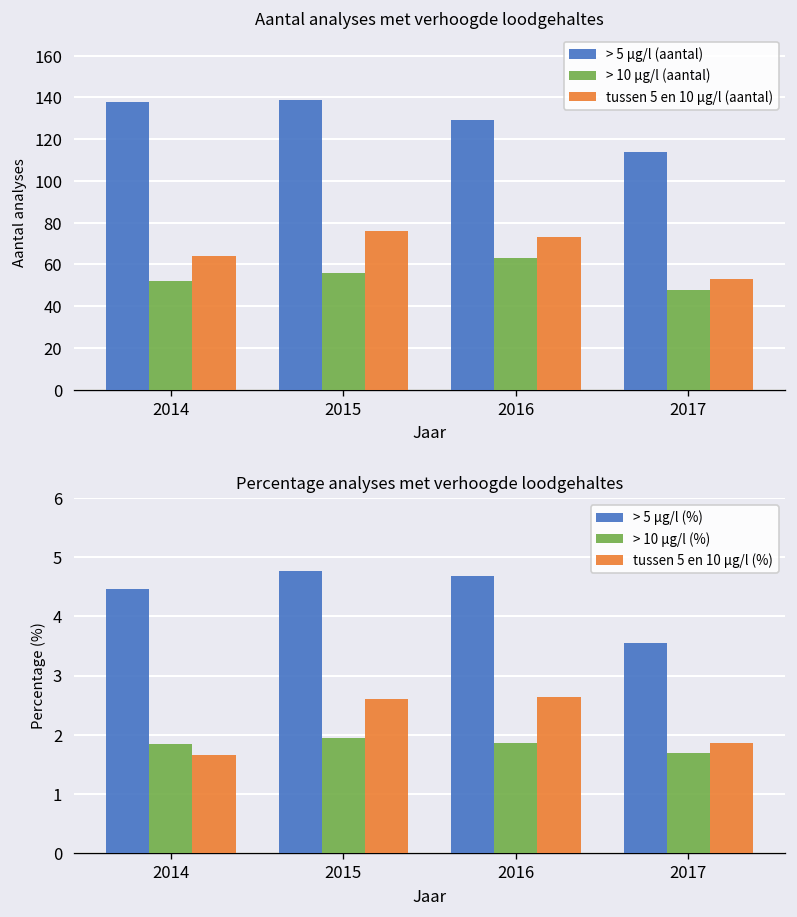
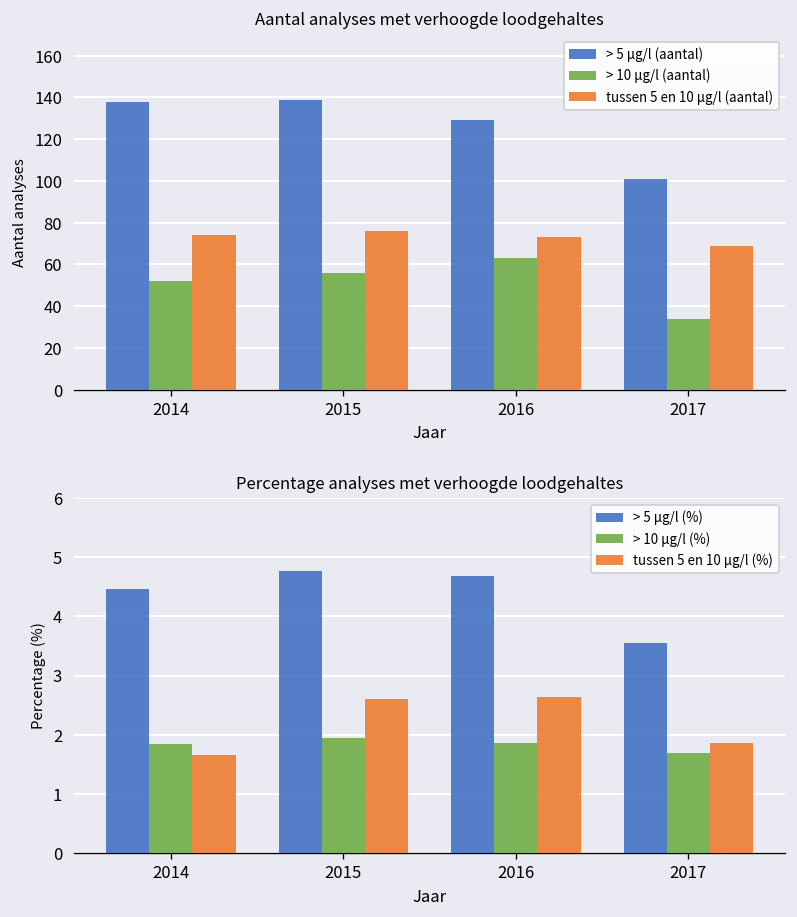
  {
    "Aantal analyses met verhoogde loodgehaltes": {
      "> 5 µg/l (aantal)": {
        "2014": 138,
        "2015": 139,
        "2016": 129,
-       "2017": 114
+       "2017": 101
      },
      "> 10 µg/l (aantal)": {
        "2014": 52,
        "2015": 56,
        "2016": 63,
-       "2017": 48
+       "2017": 34
      },
      "tussen 5 en 10 µg/l (aantal)": {
-       "2014": 64,
+       "2014": 74,
        "2015": 76,
        "2016": 73,
-       "2017": 53
+       "2017": 69
      }
    },
    "Percentage analyses met verhoogde loodgehaltes": {
      "> 5 µg/l (%)": {
        "2014": 4.5,
        "2015": 4.8,
        "2016": 4.7,
        "2017": 3.5
      },
      "> 10 µg/l (%)": {
        "2014": 1.8,
        "2015": 1.9,
        "2016": 1.9,
        "2017": 1.7
      },
      "tussen 5 en 10 µg/l (%)": {
        "2014": 1.7,
        "2015": 2.6,
        "2016": 2.6,
        "2017": 1.9
      }
    }
  }
